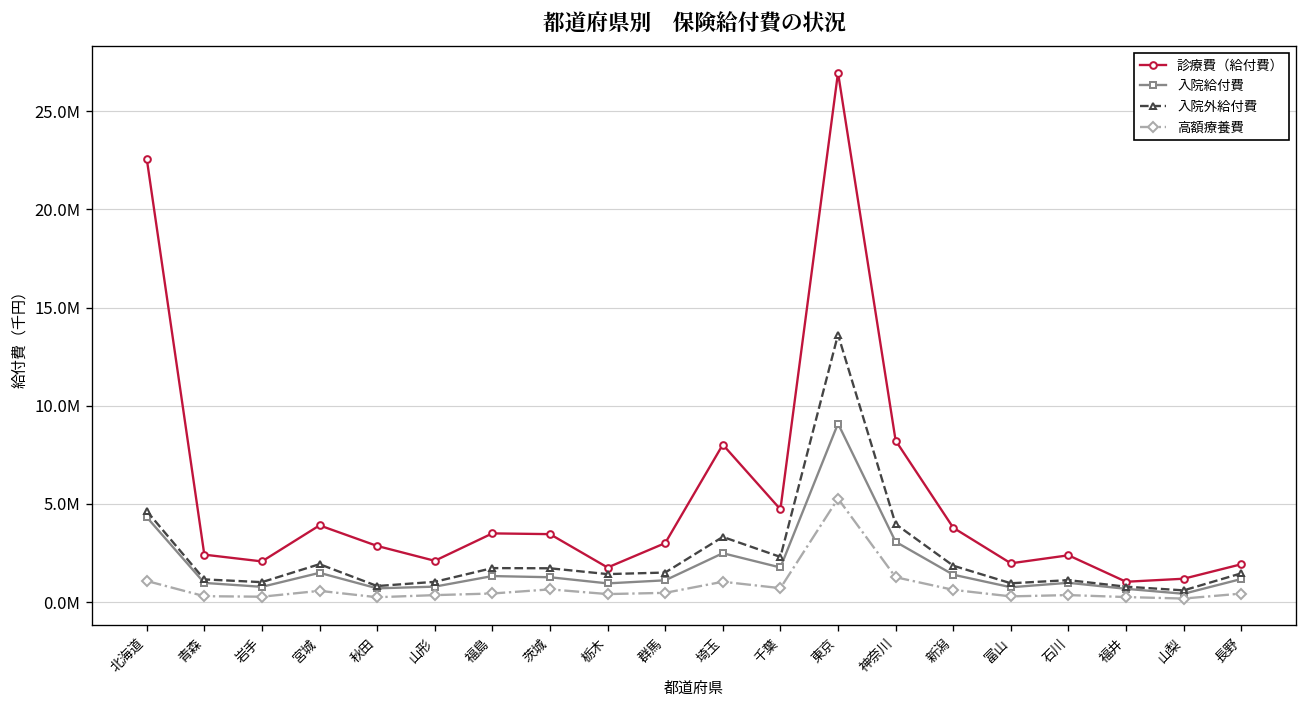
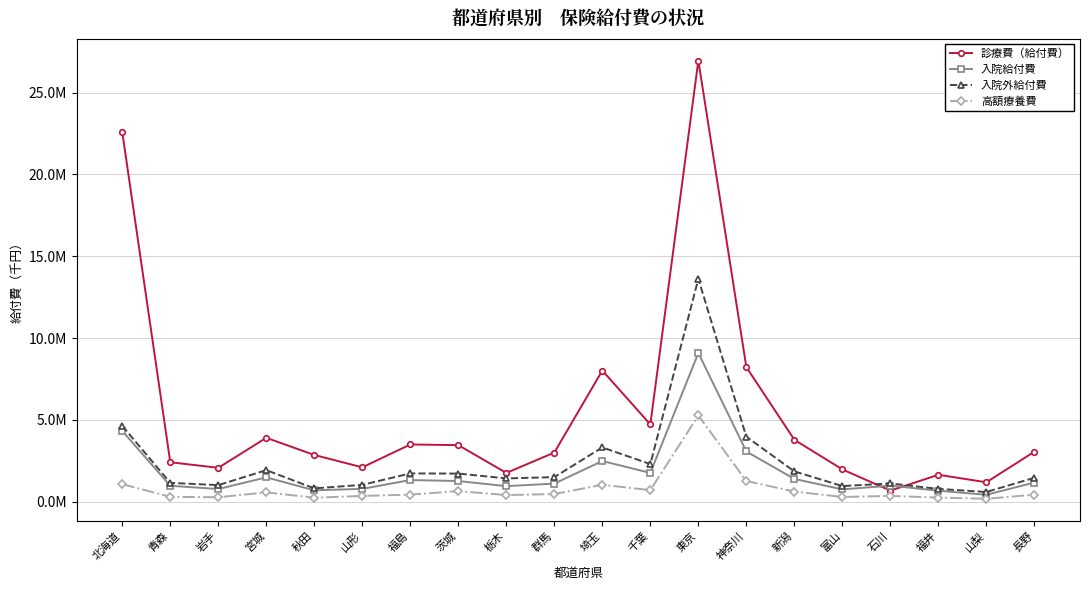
  {
    "診療費（給付費）": {
      "北海道": 22600000,
      "青森": 2400000,
      "岩手": 2100000,
      "宮城": 3900000,
      "秋田": 2900000,
      "山形": 2100000,
      "福島": 3500000,
      "茨城": 3500000,
      "栃木": 1800000,
      "群馬": 3000000,
      "埼玉": 8000000,
      "千葉": 4700000,
      "東京": 27000000,
      "神奈川": 8200000,
      "新潟": 3800000,
      "富山": 2000000,
-     "石川": 2400000,
-     "福井": 1000000,
+     "石川": 700000,
+     "福井": 1600000,
      "山梨": 1200000,
-     "長野": 1900000
+     "長野": 3100000
    },
    "入院外給付費": {
      "北海道": 4600000,
      "青森": 1200000,
      "岩手": 1000000,
      "宮城": 1900000,
      "山形": 1000000,
      "福島": 1700000,
      "茨城": 1700000,
      "栃木": 1400000,
      "群馬": 1500000,
      "埼玉": 3300000,
      "千葉": 2300000,
      "東京": 13600000,
      "神奈川": 4000000,
      "新潟": 1900000,
      "富山": 1000000,
      "山梨": 600000,
      "長野": 1500000
    }
  }
